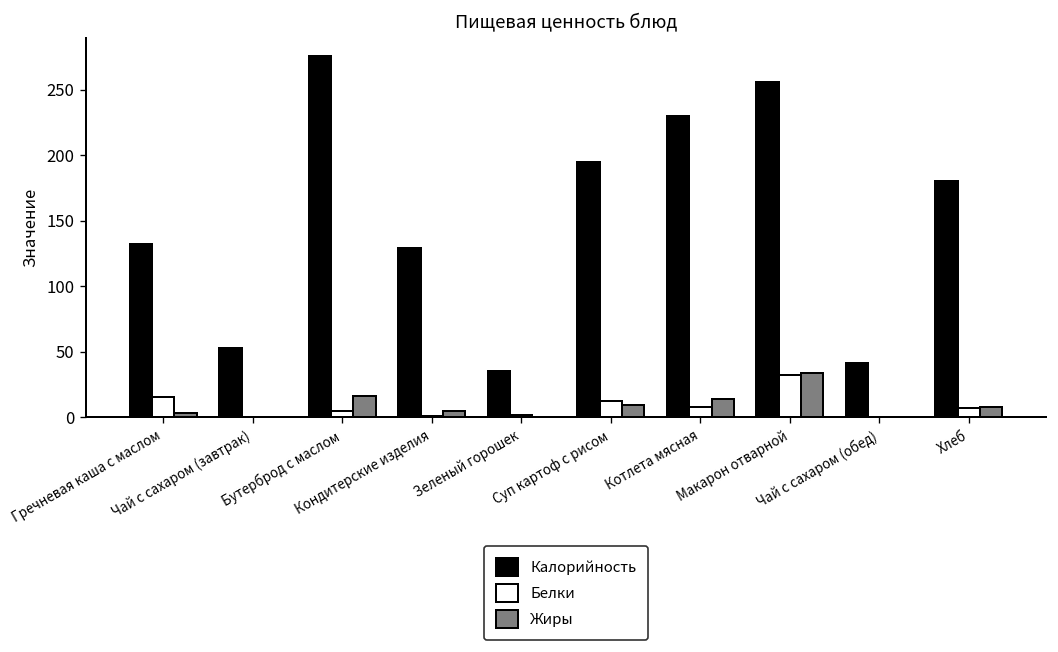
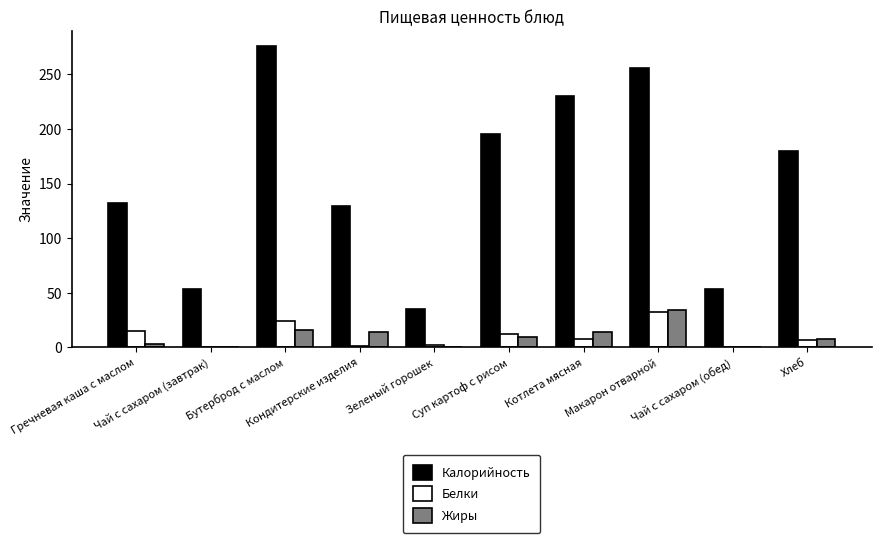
  {
    "Калорийность": {
      "Гречневая каша с маслом": 132,
      "Чай с сахаром (завтрак)": 53,
      "Бутерброд с маслом": 276,
      "Кондитерские изделия": 129,
      "Зеленый горошек": 35,
      "Суп картоф с рисом": 195,
      "Котлета мясная": 230,
      "Макарон отварной": 256,
-     "Чай с сахаром (обед)": 41,
+     "Чай с сахаром (обед)": 53,
      "Хлеб": 180
    },
    "Белки": {
      "Гречневая каша с маслом": 15,
      "Чай с сахаром (завтрак)": 0,
-     "Бутерброд с маслом": 5,
+     "Бутерброд с маслом": 24,
      "Суп картоф с рисом": 12,
      "Котлета мясная": 8,
      "Макарон отварной": 32,
      "Чай с сахаром (обед)": 0,
      "Хлеб": 7
    },
    "Жиры": {
      "Гречневая каша с маслом": 3,
      "Чай с сахаром (завтрак)": 0,
      "Бутерброд с маслом": 16,
-     "Кондитерские изделия": 5,
+     "Кондитерские изделия": 14,
      "Зеленый горошек": 0,
      "Суп картоф с рисом": 9,
      "Котлета мясная": 14,
      "Макарон отварной": 34,
      "Чай с сахаром (обед)": 0,
      "Хлеб": 8
    }
  }
